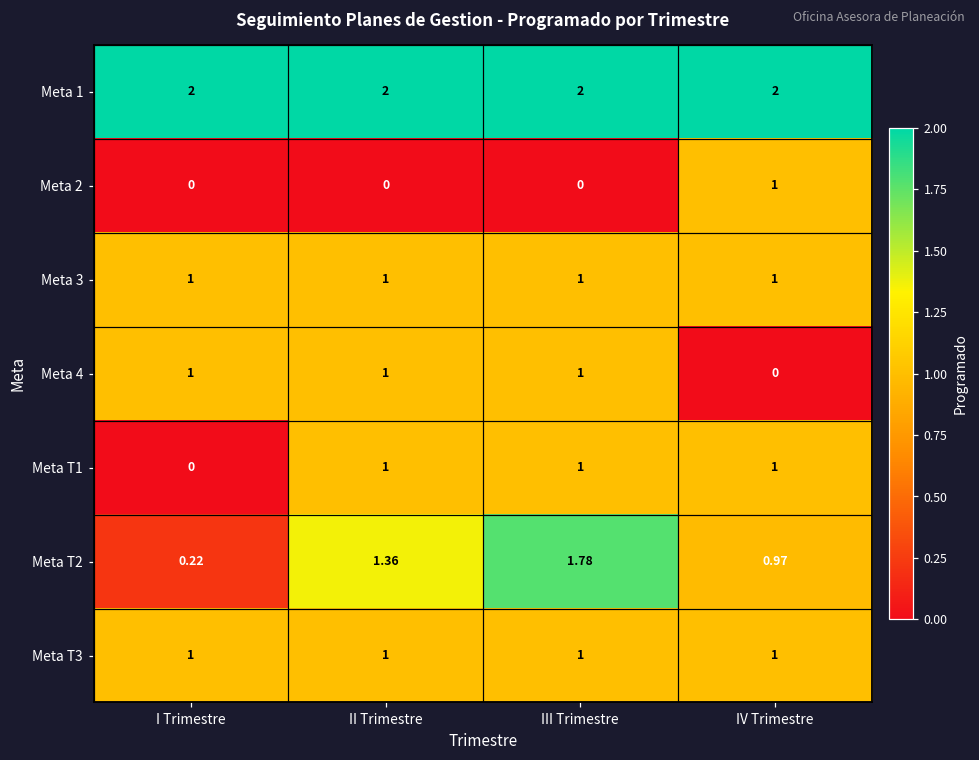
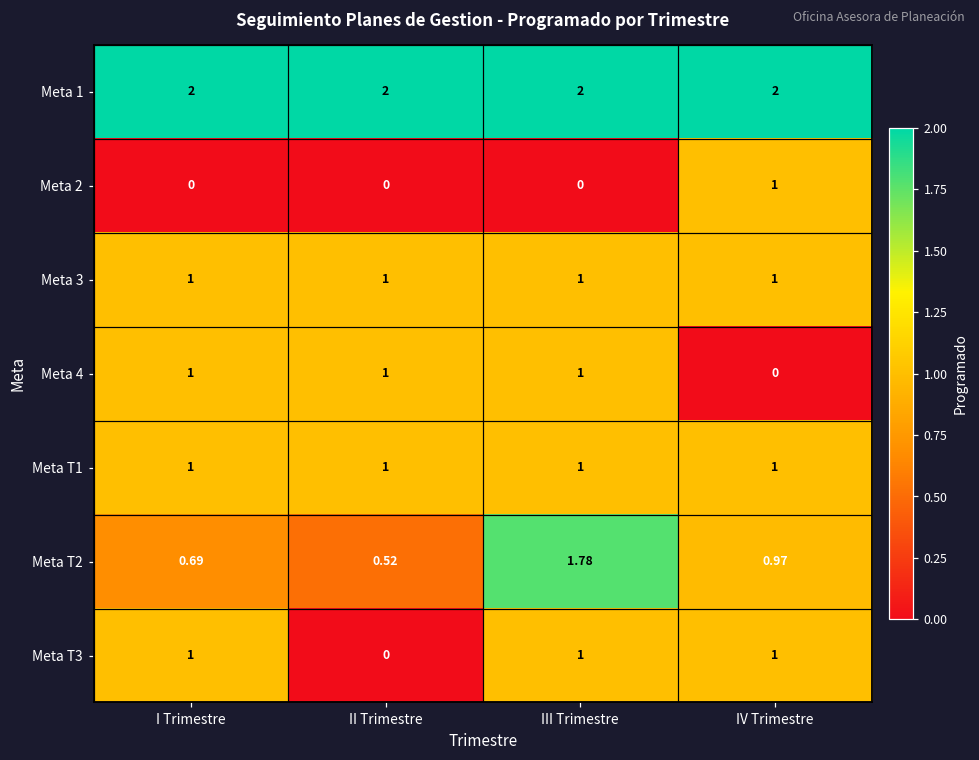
  {
    "Meta 1": {
      "I Trimestre": 2,
      "II Trimestre": 2,
      "III Trimestre": 2,
      "IV Trimestre": 2
    },
    "Meta 2": {
      "I Trimestre": 0,
      "II Trimestre": 0,
      "III Trimestre": 0,
      "IV Trimestre": 1
    },
    "Meta 3": {
      "I Trimestre": 1,
      "II Trimestre": 1,
      "III Trimestre": 1,
      "IV Trimestre": 1
    },
    "Meta 4": {
      "I Trimestre": 1,
      "II Trimestre": 1,
      "III Trimestre": 1,
      "IV Trimestre": 0
    },
    "Meta T1": {
-     "I Trimestre": 0,
+     "I Trimestre": 1,
      "II Trimestre": 1,
      "III Trimestre": 1,
      "IV Trimestre": 1
    },
    "Meta T2": {
-     "I Trimestre": 0.22,
-     "II Trimestre": 1.36,
+     "I Trimestre": 0.69,
+     "II Trimestre": 0.52,
      "III Trimestre": 1.78,
      "IV Trimestre": 0.97
    },
    "Meta T3": {
      "I Trimestre": 1,
-     "II Trimestre": 1,
+     "II Trimestre": 0,
      "III Trimestre": 1,
      "IV Trimestre": 1
    }
  }
